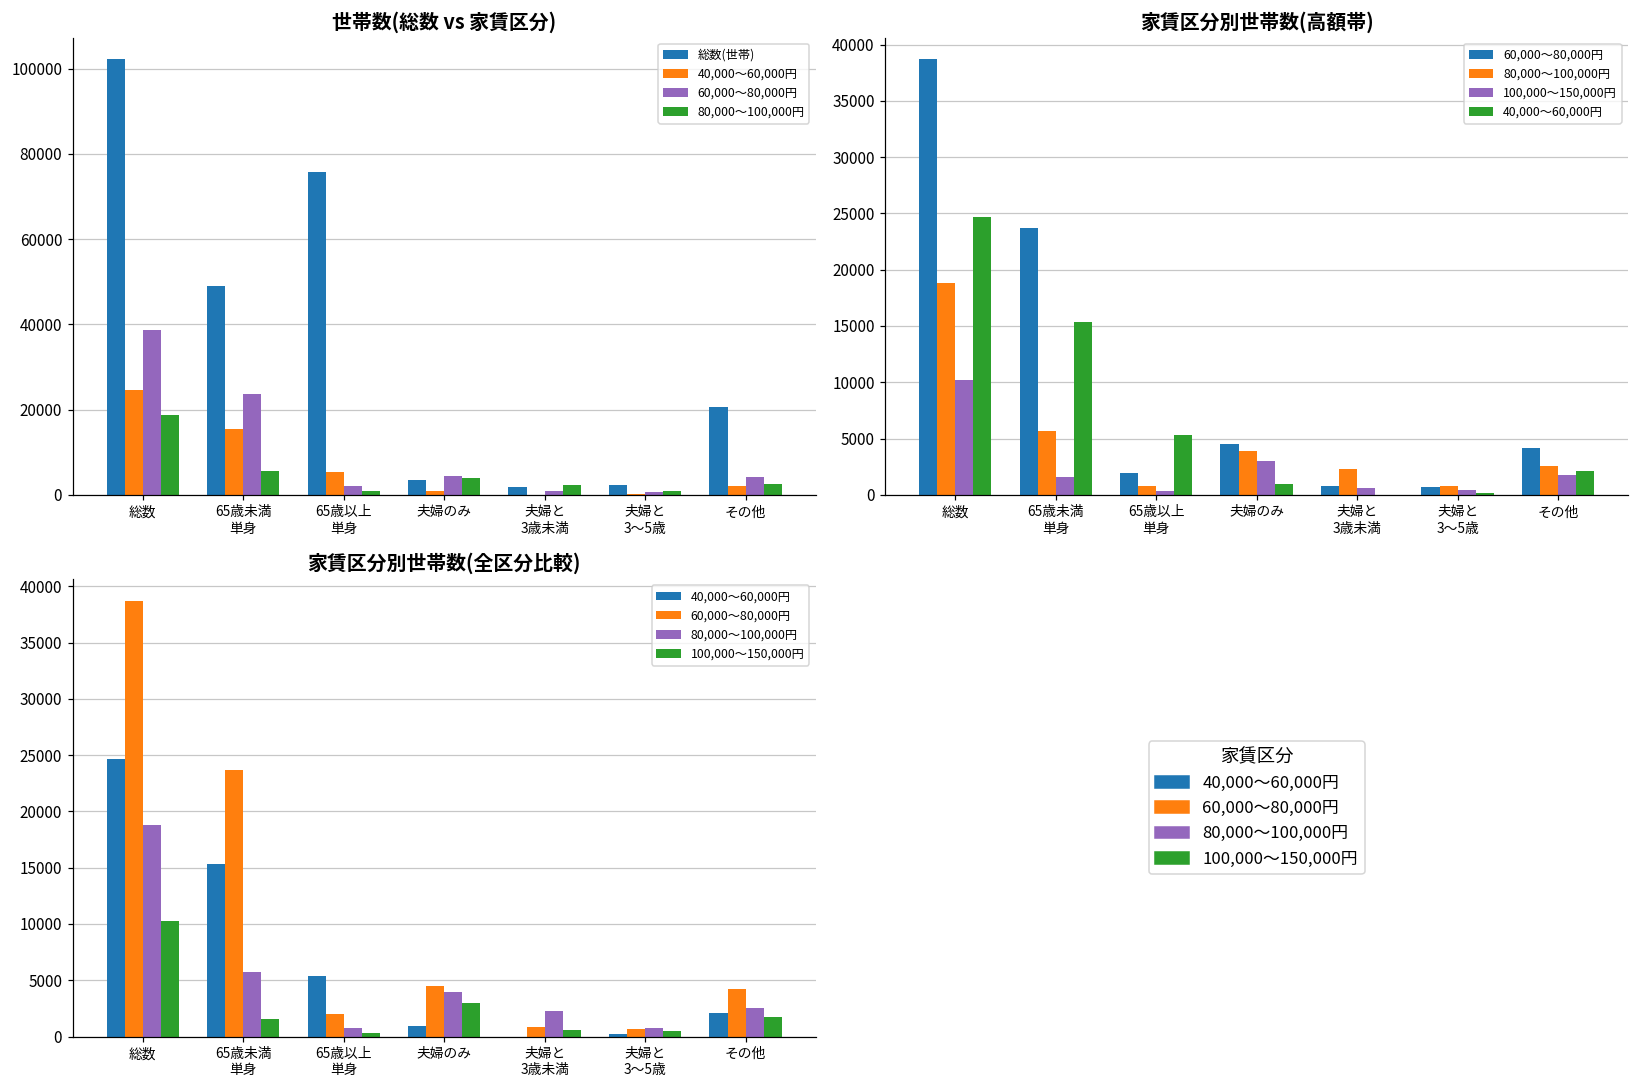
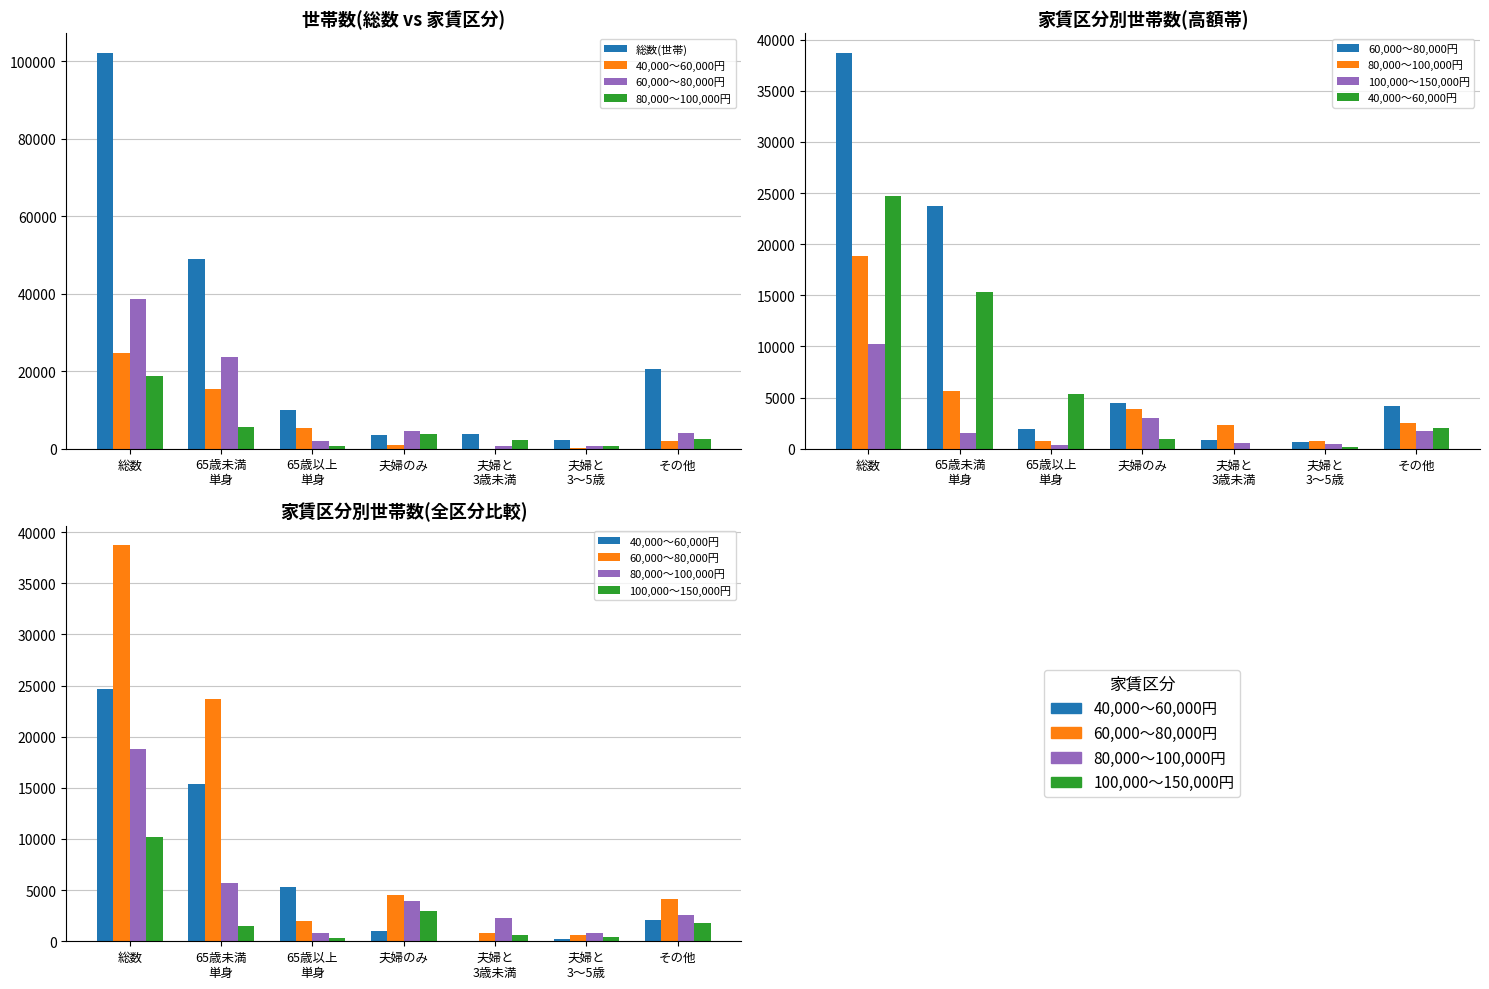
  {
    "世帯数(総数 vs 家賃区分)": {
      "総数(世帯)": {
        "総数": 102000,
        "65歳未満 単身": 49000,
-       "65歳以上 単身": 76000,
+       "65歳以上 単身": 10000,
        "夫婦のみ": 3000,
-       "夫婦と 3歳未満": 2000,
+       "夫婦と 3歳未満": 4000,
        "夫婦と 3～5歳": 2000,
        "その他": 21000
      }
    },
    "家賃区分別世帯数(全区分比較)": {
      "40,000～60,000円": {
        "総数": 24700,
        "65歳未満 単身": 15400,
        "65歳以上 単身": 5400,
        "夫婦のみ": 1000,
        "夫婦と 3歳未満": 0,
        "その他": 2100
      },
      "60,000～80,000円": {
        "総数": 38700,
        "65歳未満 単身": 23700,
        "65歳以上 単身": 2000,
        "夫婦のみ": 4500,
        "夫婦と 3歳未満": 800,
        "夫婦と 3～5歳": 700,
        "その他": 4200
      },
      "80,000～100,000円": {
        "総数": 18800,
        "65歳未満 単身": 5700,
        "65歳以上 単身": 800,
        "夫婦のみ": 3900,
        "夫婦と 3歳未満": 2300,
        "夫婦と 3～5歳": 800,
        "その他": 2600
      },
      "100,000～150,000円": {
        "総数": 10200,
        "65歳未満 単身": 1500,
        "65歳以上 単身": 400,
        "夫婦のみ": 3000,
        "夫婦と 3歳未満": 600,
        "夫婦と 3～5歳": 500,
        "その他": 1800
      }
    }
  }
